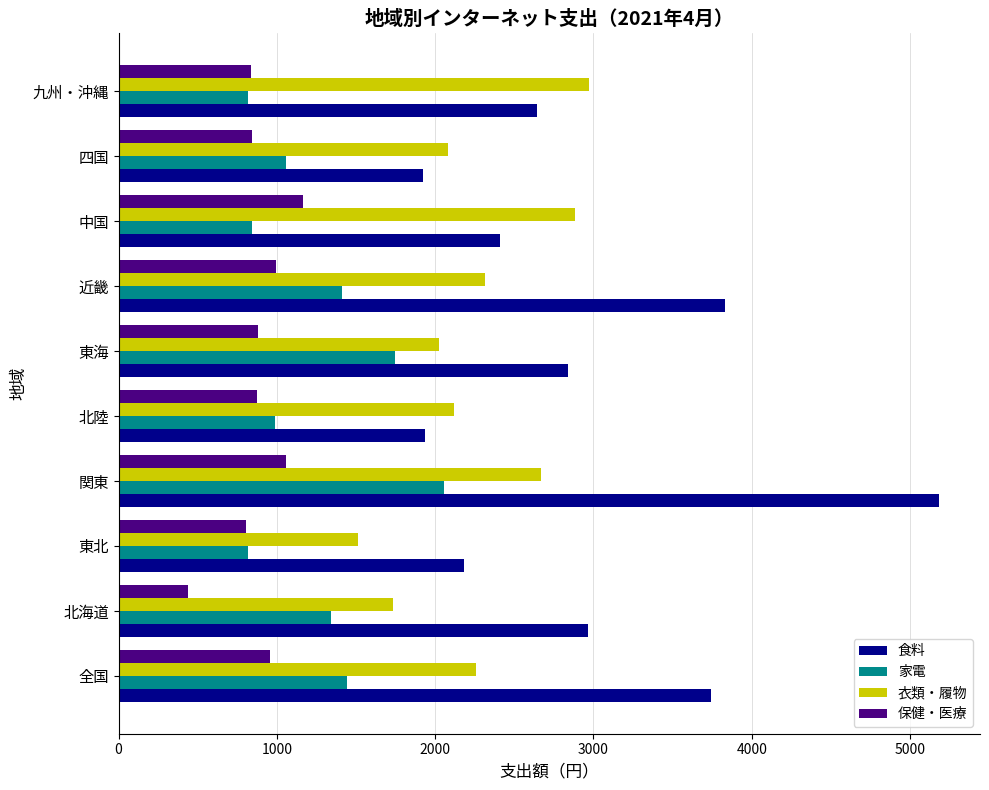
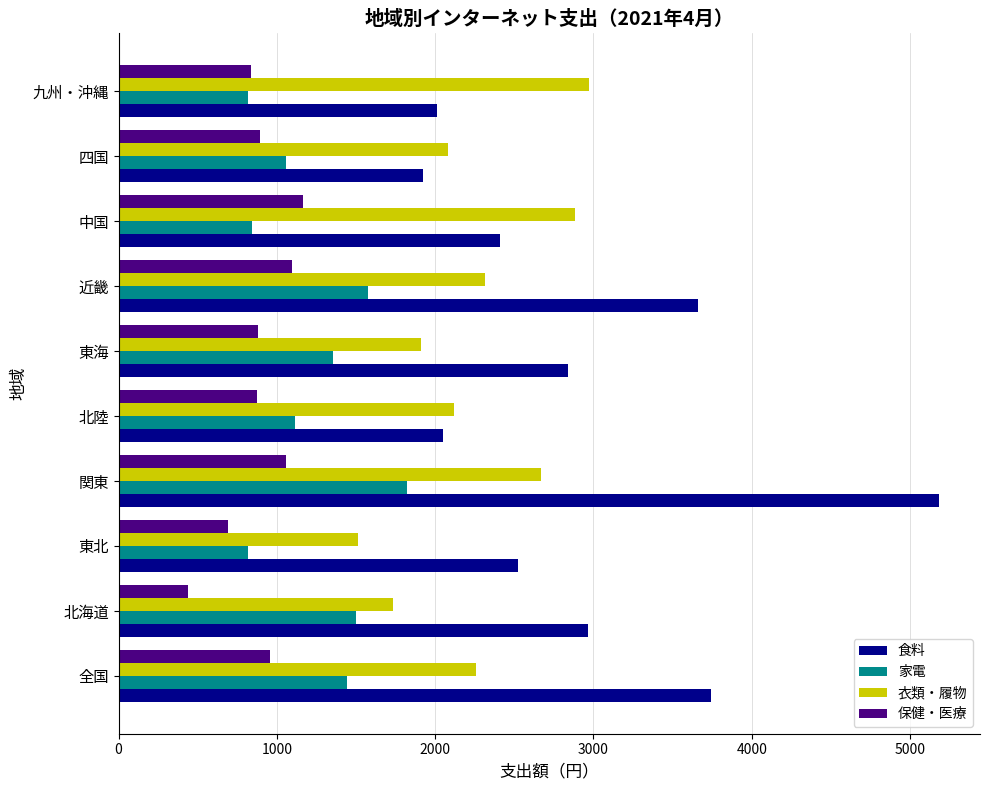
  {
    "食料": {
-     "九州・沖縄": 2640,
+     "九州・沖縄": 2010,
      "四国": 1930,
      "中国": 2410,
-     "近畿": 3830,
+     "近畿": 3660,
      "東海": 2840,
-     "北陸": 1940,
+     "北陸": 2050,
      "関東": 5180,
-     "東北": 2180,
+     "東北": 2530,
      "北海道": 2960,
      "全国": 3740
    },
    "家電": {
      "九州・沖縄": 820,
      "四国": 1060,
      "中国": 850,
-     "近畿": 1410,
-     "東海": 1750,
-     "北陸": 990,
-     "関東": 2050,
+     "近畿": 1570,
+     "東海": 1350,
+     "北陸": 1110,
+     "関東": 1820,
      "東北": 820,
-     "北海道": 1340,
+     "北海道": 1500,
      "全国": 1440
    },
    "衣類・履物": {
      "九州・沖縄": 2970,
      "四国": 2080,
      "中国": 2880,
      "近畿": 2310,
-     "東海": 2020,
+     "東海": 1910,
      "北陸": 2120,
      "関東": 2670,
      "東北": 1510,
      "北海道": 1730,
      "全国": 2260
    },
    "保健・医療": {
      "九州・沖縄": 840,
-     "四国": 850,
+     "四国": 900,
      "中国": 1170,
-     "近畿": 990,
+     "近畿": 1100,
      "東海": 880,
      "北陸": 870,
      "関東": 1060,
-     "東北": 810,
+     "東北": 690,
      "北海道": 440,
      "全国": 960
    }
  }
